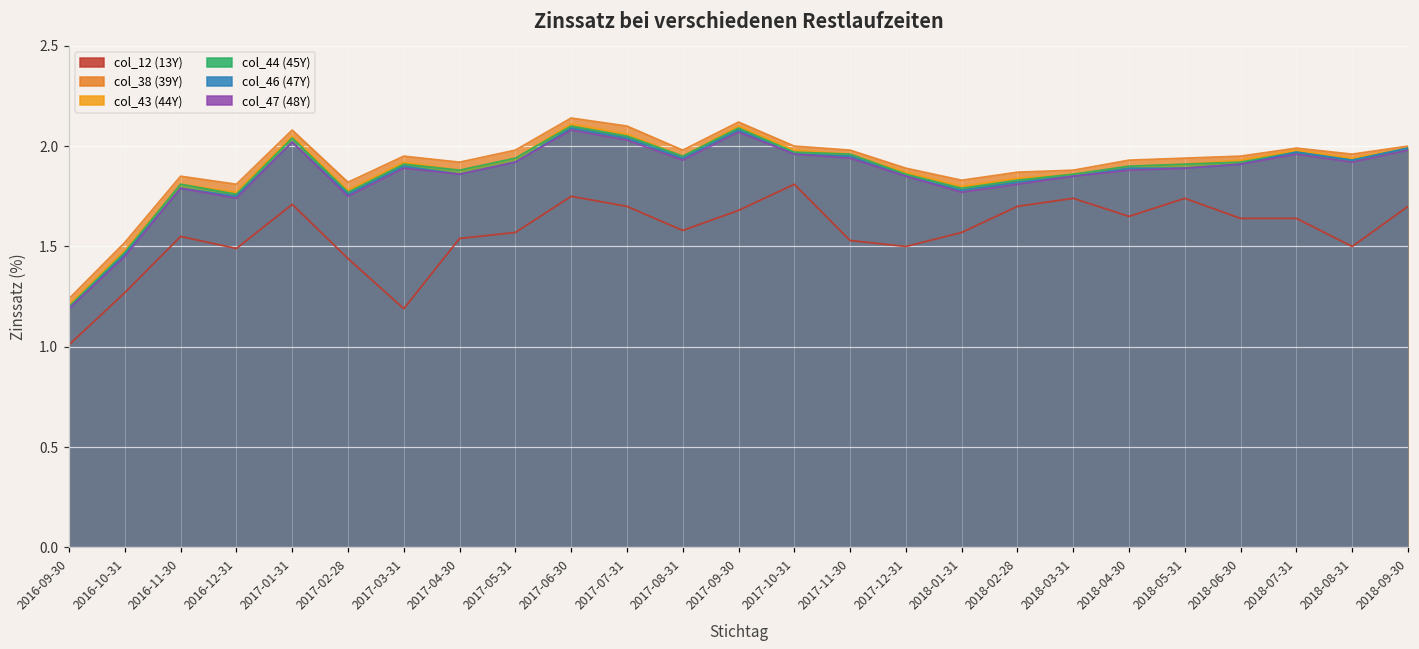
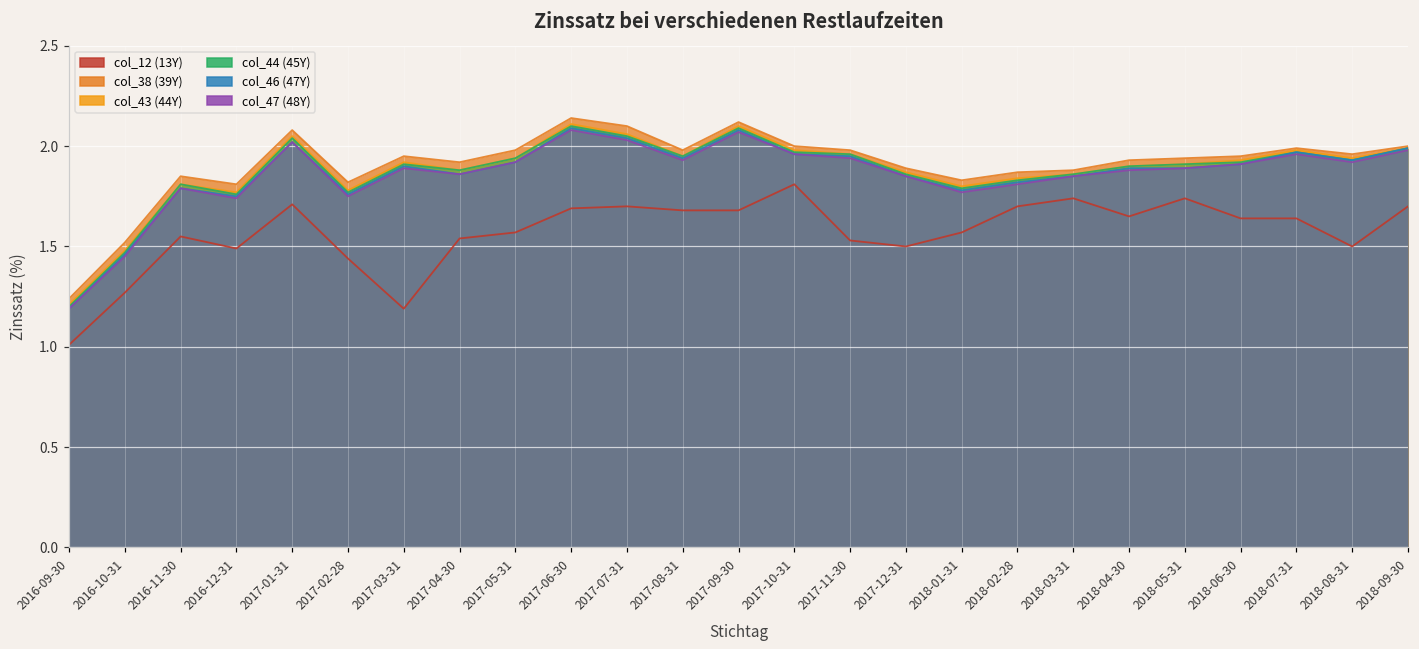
  {
    "col_12 (13Y)": {
      "2016-09-30": 1.01,
      "2016-10-31": 1.27,
      "2016-11-30": 1.55,
      "2016-12-31": 1.49,
      "2017-01-31": 1.71,
      "2017-02-28": 1.44,
      "2017-03-31": 1.19,
      "2017-04-30": 1.54,
      "2017-05-31": 1.57,
-     "2017-06-30": 1.75,
+     "2017-06-30": 1.69,
      "2017-07-31": 1.70,
-     "2017-08-31": 1.58,
+     "2017-08-31": 1.68,
      "2017-09-30": 1.68,
      "2017-10-31": 1.81,
      "2017-11-30": 1.53,
      "2017-12-31": 1.50,
      "2018-01-31": 1.57,
      "2018-02-28": 1.70,
      "2018-03-31": 1.74,
      "2018-04-30": 1.65,
      "2018-05-31": 1.74,
      "2018-06-30": 1.64,
      "2018-07-31": 1.64,
      "2018-08-31": 1.50,
      "2018-09-30": 1.70
    }
  }
